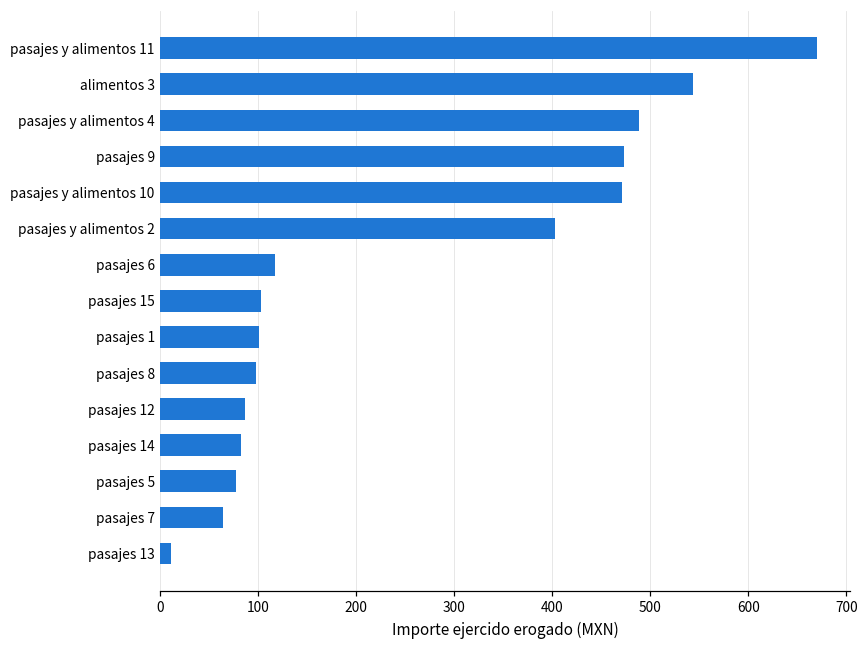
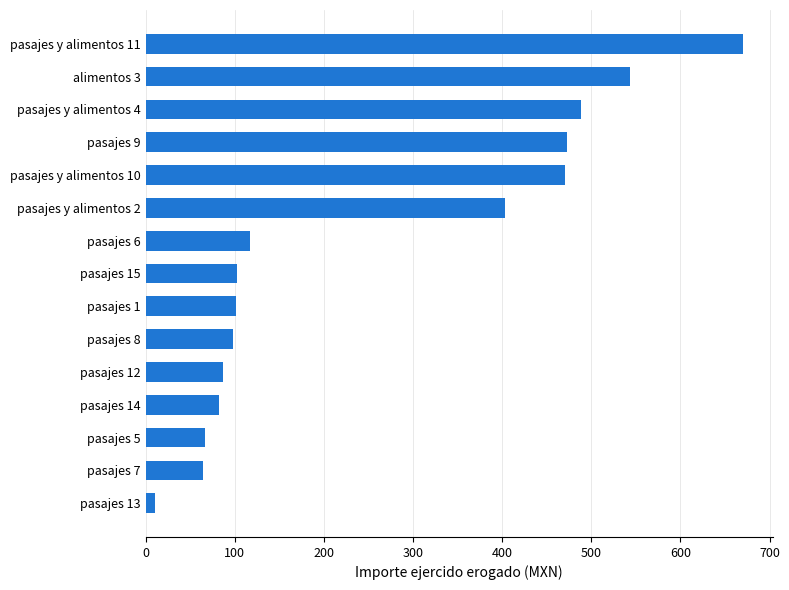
  {
    "pasajes y alimentos 11": 670,
    "alimentos 3": 540,
    "pasajes y alimentos 4": 490,
    "pasajes 9": 470,
    "pasajes y alimentos 10": 470,
    "pasajes y alimentos 2": 400,
    "pasajes 6": 120,
    "pasajes 15": 100,
    "pasajes 1": 100,
    "pasajes 8": 100,
    "pasajes 12": 90,
    "pasajes 14": 80,
-   "pasajes 5": 80,
+   "pasajes 5": 70,
    "pasajes 7": 60,
    "pasajes 13": 10
  }
